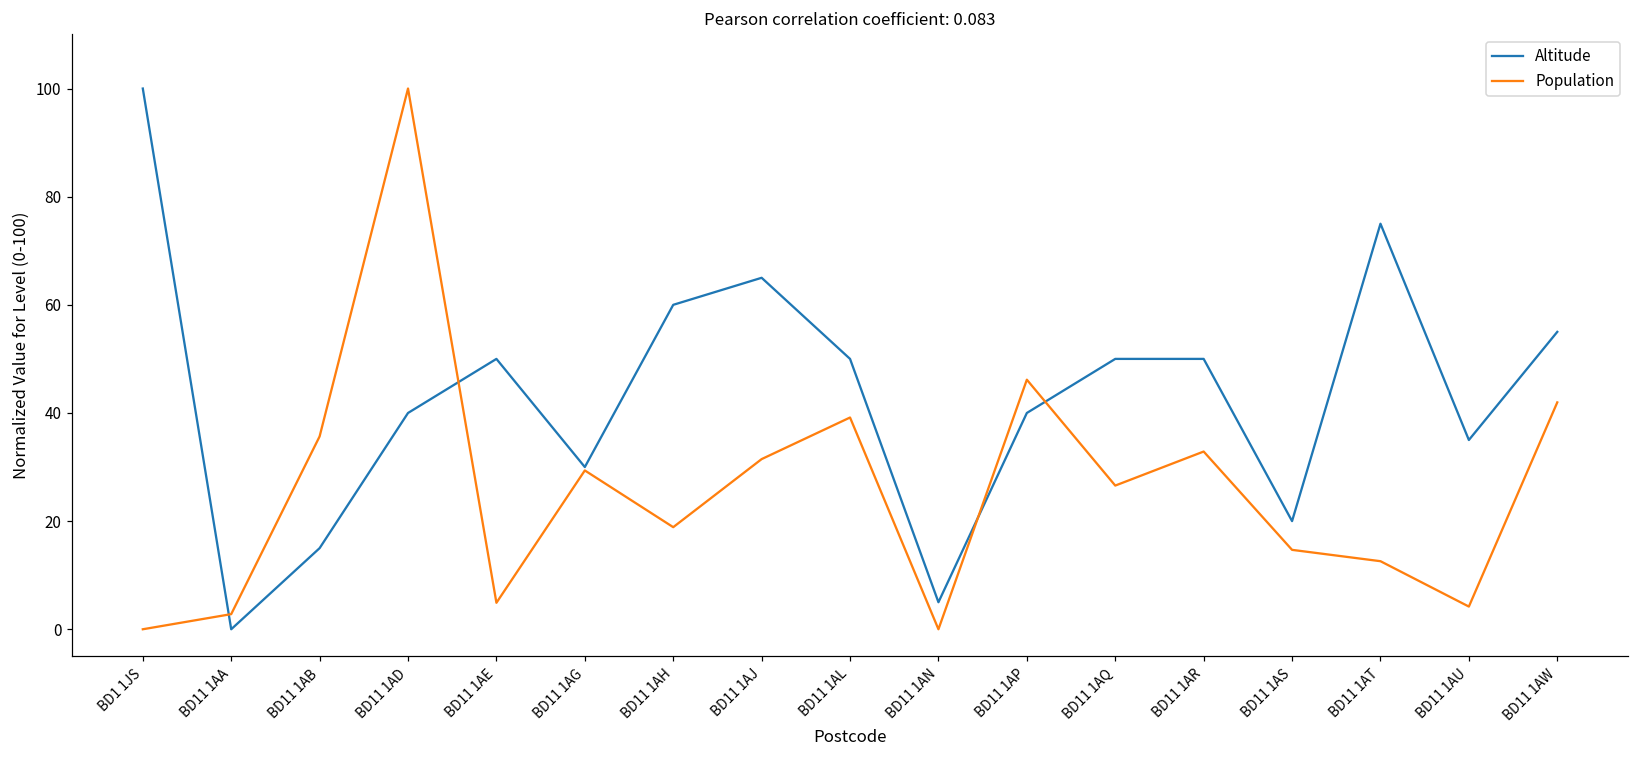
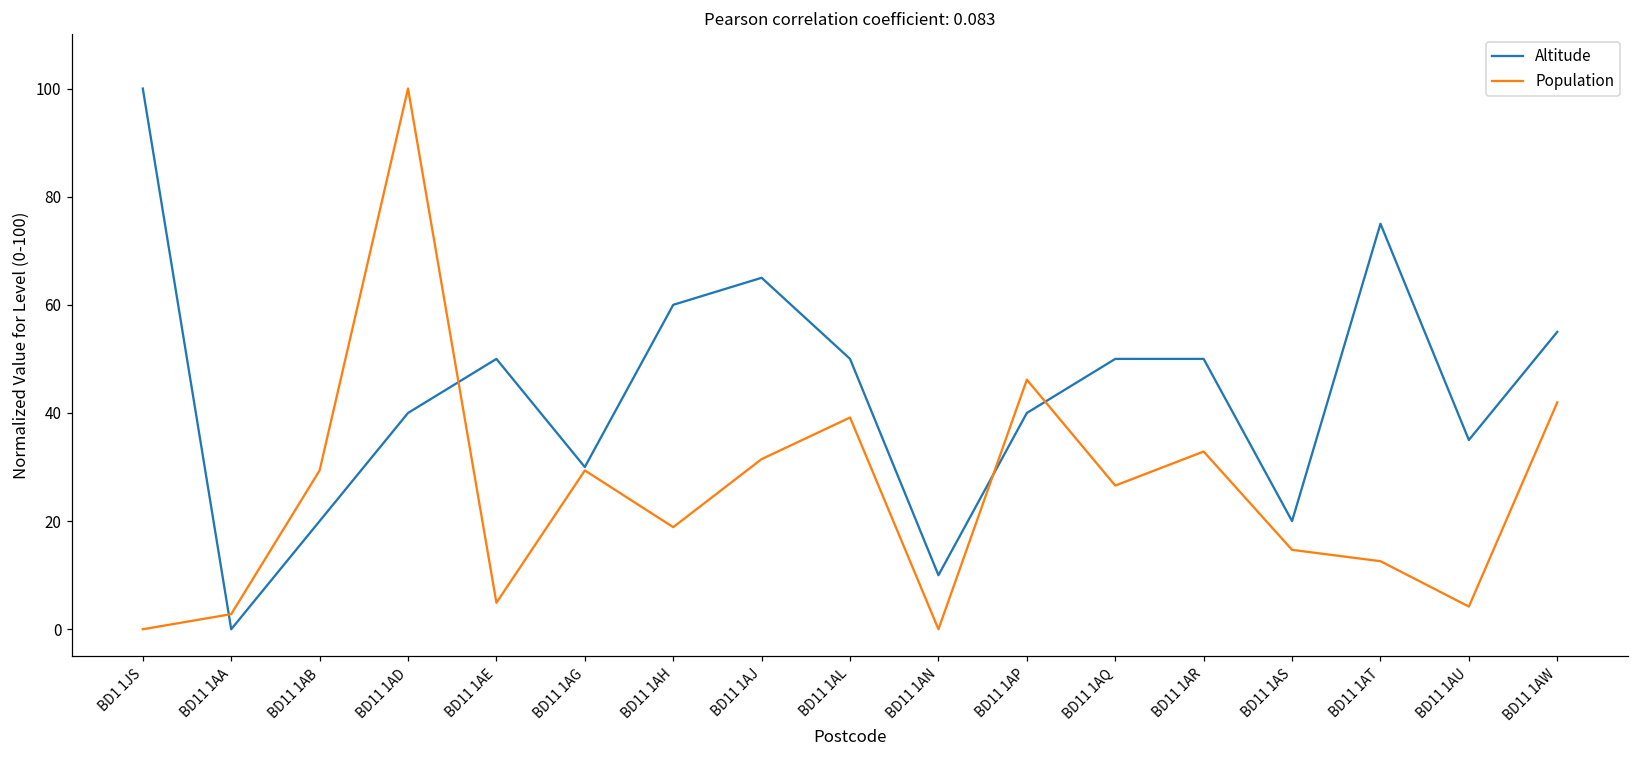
  {
    "Altitude": {
      "BD1 1JS": 100,
      "BD11 1AA": 0,
-     "BD11 1AB": 15,
+     "BD11 1AB": 20,
      "BD11 1AD": 40,
      "BD11 1AE": 50,
      "BD11 1AG": 30,
      "BD11 1AH": 60,
      "BD11 1AJ": 65,
      "BD11 1AL": 50,
-     "BD11 1AN": 5,
+     "BD11 1AN": 10,
      "BD11 1AP": 40,
      "BD11 1AQ": 50,
      "BD11 1AR": 50,
      "BD11 1AS": 20,
      "BD11 1AT": 75,
      "BD11 1AU": 35,
      "BD11 1AW": 55
    },
    "Population": {
      "BD1 1JS": 0,
      "BD11 1AA": 3,
-     "BD11 1AB": 36,
+     "BD11 1AB": 29,
      "BD11 1AD": 100,
      "BD11 1AE": 5,
      "BD11 1AG": 29,
      "BD11 1AH": 19,
      "BD11 1AJ": 31,
      "BD11 1AL": 39,
      "BD11 1AN": 0,
      "BD11 1AP": 46,
      "BD11 1AQ": 27,
      "BD11 1AR": 33,
      "BD11 1AS": 15,
      "BD11 1AT": 13,
      "BD11 1AU": 4,
      "BD11 1AW": 42
    }
  }
